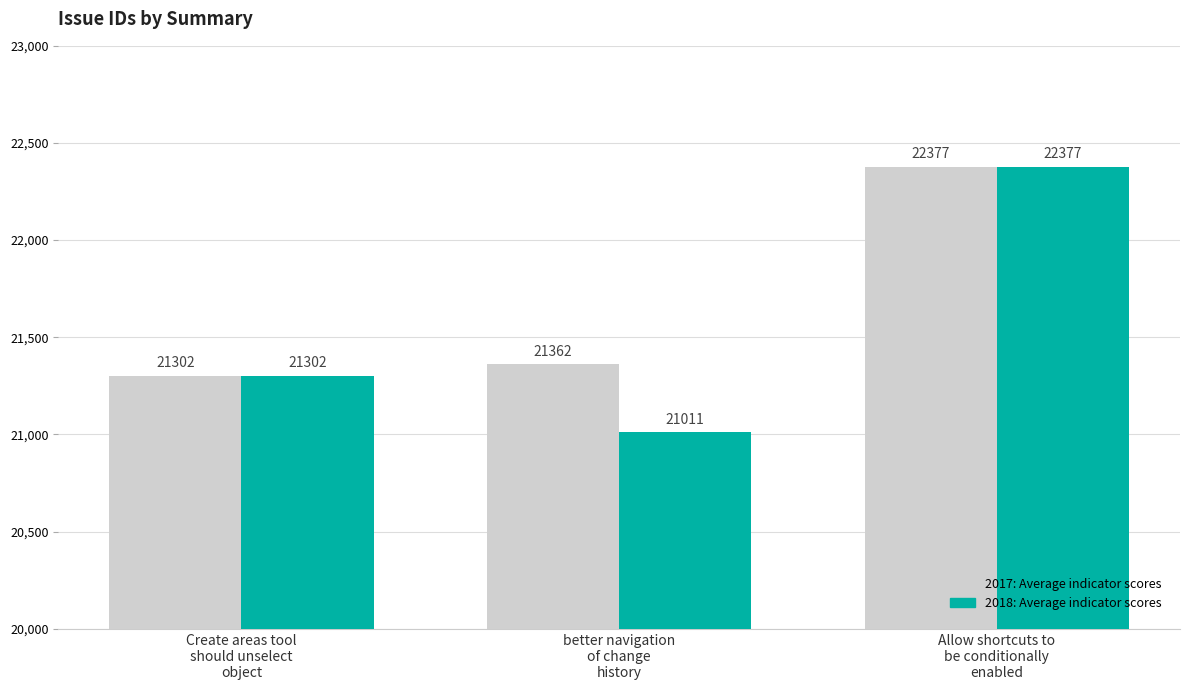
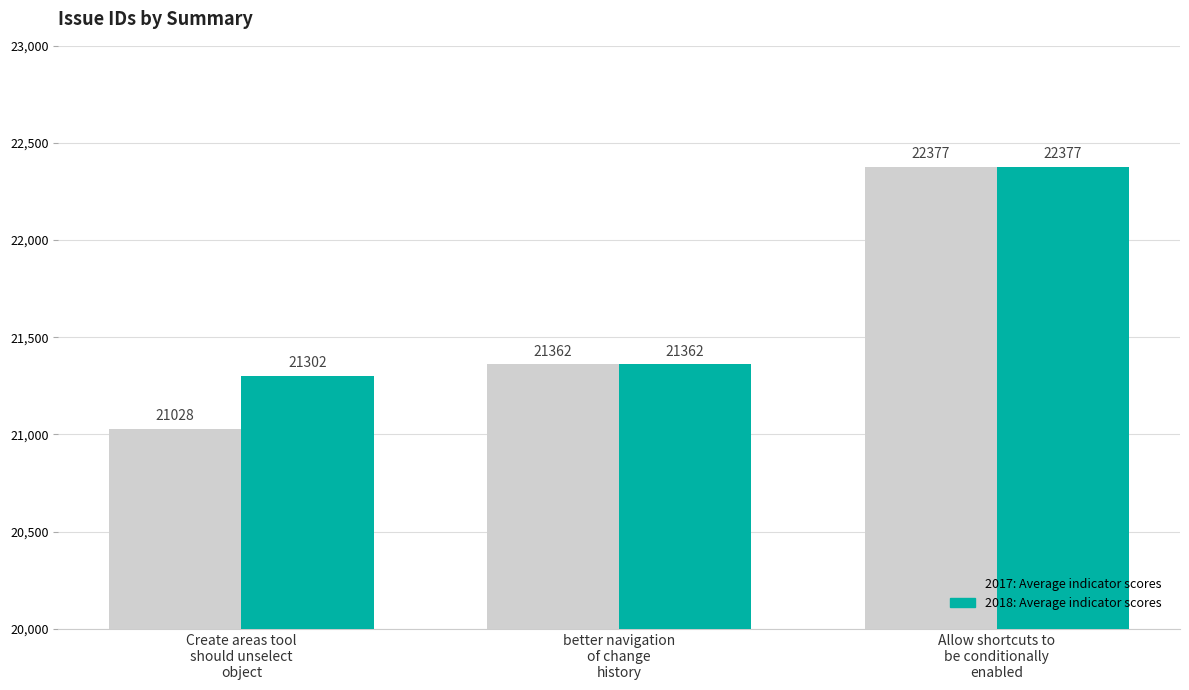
  {
    "2017: Average indicator scores": {
-     "Create areas tool should unselect object": 21302,
+     "Create areas tool should unselect object": 21028,
      "better navigation of change history": 21362,
      "Allow shortcuts to be conditionally enabled": 22377
    },
    "2018: Average indicator scores": {
      "Create areas tool should unselect object": 21302,
-     "better navigation of change history": 21011,
+     "better navigation of change history": 21362,
      "Allow shortcuts to be conditionally enabled": 22377
    }
  }
